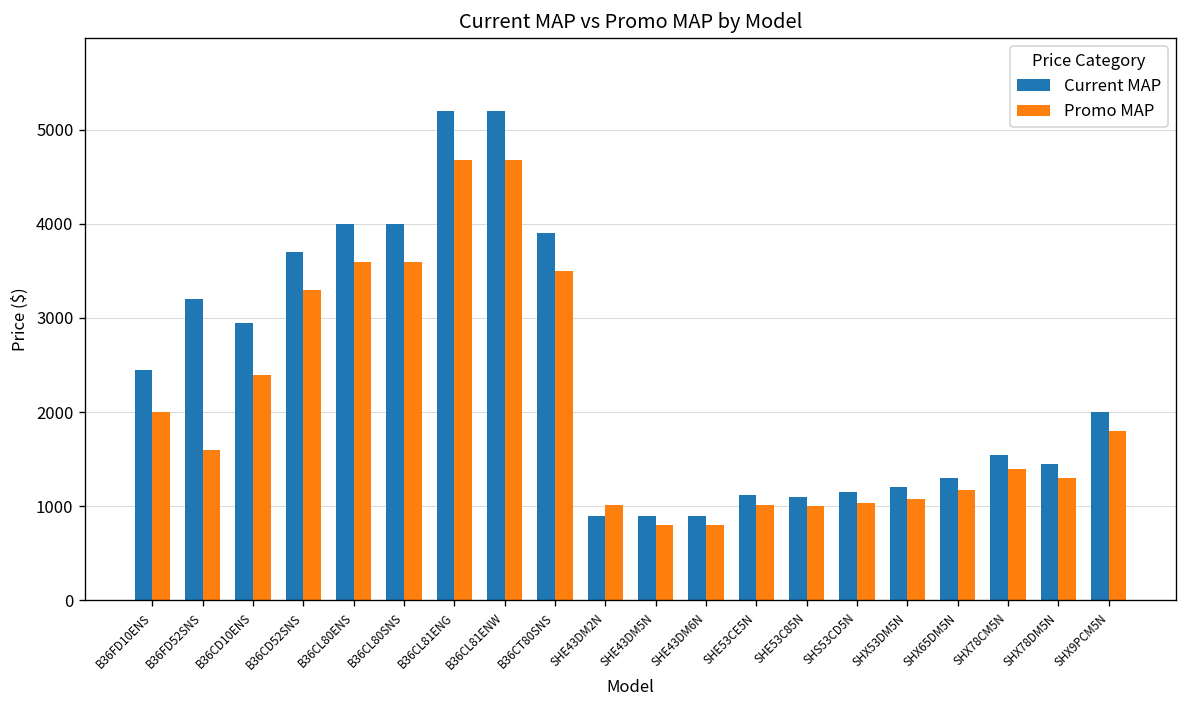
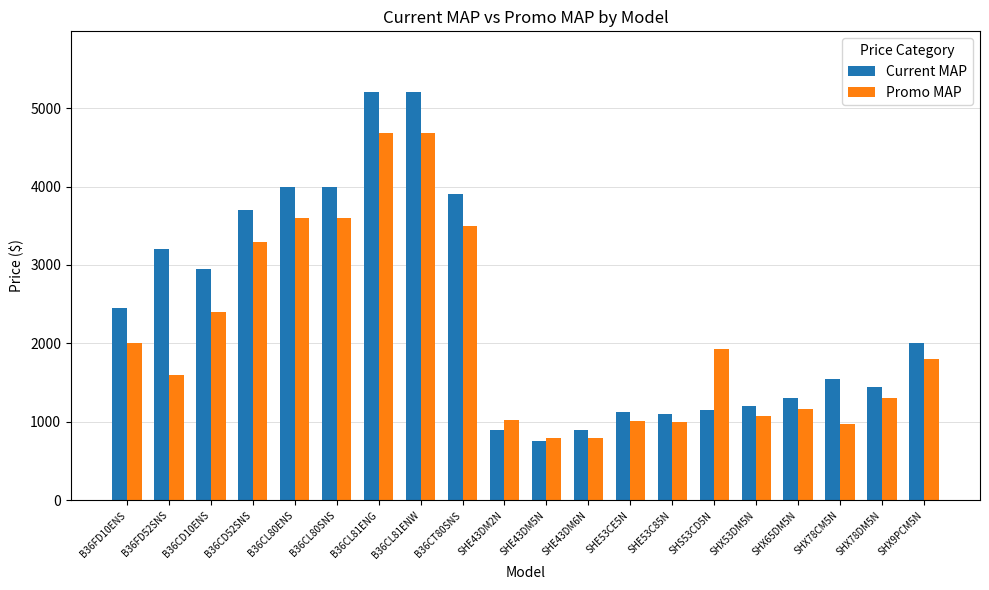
  {
    "Current MAP": {
      "B36FD10ENS": 2400,
      "B36FD52SNS": 3200,
      "B36CD10ENS": 2900,
      "B36CD52SNS": 3700,
      "B36CL80ENS": 4000,
      "B36CL80SNS": 4000,
      "B36CL81ENG": 5200,
      "B36CL81ENW": 5200,
      "B36CT80SNS": 3900,
      "SHE43DM2N": 900,
-     "SHE43DM5N": 900,
+     "SHE43DM5N": 800,
      "SHE43DM6N": 900,
      "SHE53CE5N": 1100,
      "SHE53C85N": 1100,
      "SHS53CD5N": 1100,
      "SHX53DM5N": 1200,
      "SHX65DM5N": 1300,
      "SHX78CM5N": 1500,
      "SHX78DM5N": 1400,
      "SHX9PCM5N": 2000
    },
    "Promo MAP": {
      "B36FD10ENS": 2000,
      "B36FD52SNS": 1600,
      "B36CD10ENS": 2400,
      "B36CD52SNS": 3300,
      "B36CL80ENS": 3600,
      "B36CL80SNS": 3600,
      "B36CL81ENG": 4700,
      "B36CL81ENW": 4700,
      "B36CT80SNS": 3500,
      "SHE43DM2N": 1000,
      "SHE43DM5N": 800,
      "SHE43DM6N": 800,
      "SHE53CE5N": 1000,
      "SHE53C85N": 1000,
-     "SHS53CD5N": 1000,
+     "SHS53CD5N": 1900,
      "SHX53DM5N": 1100,
      "SHX65DM5N": 1200,
-     "SHX78CM5N": 1400,
+     "SHX78CM5N": 1000,
      "SHX78DM5N": 1300,
      "SHX9PCM5N": 1800
    }
  }
